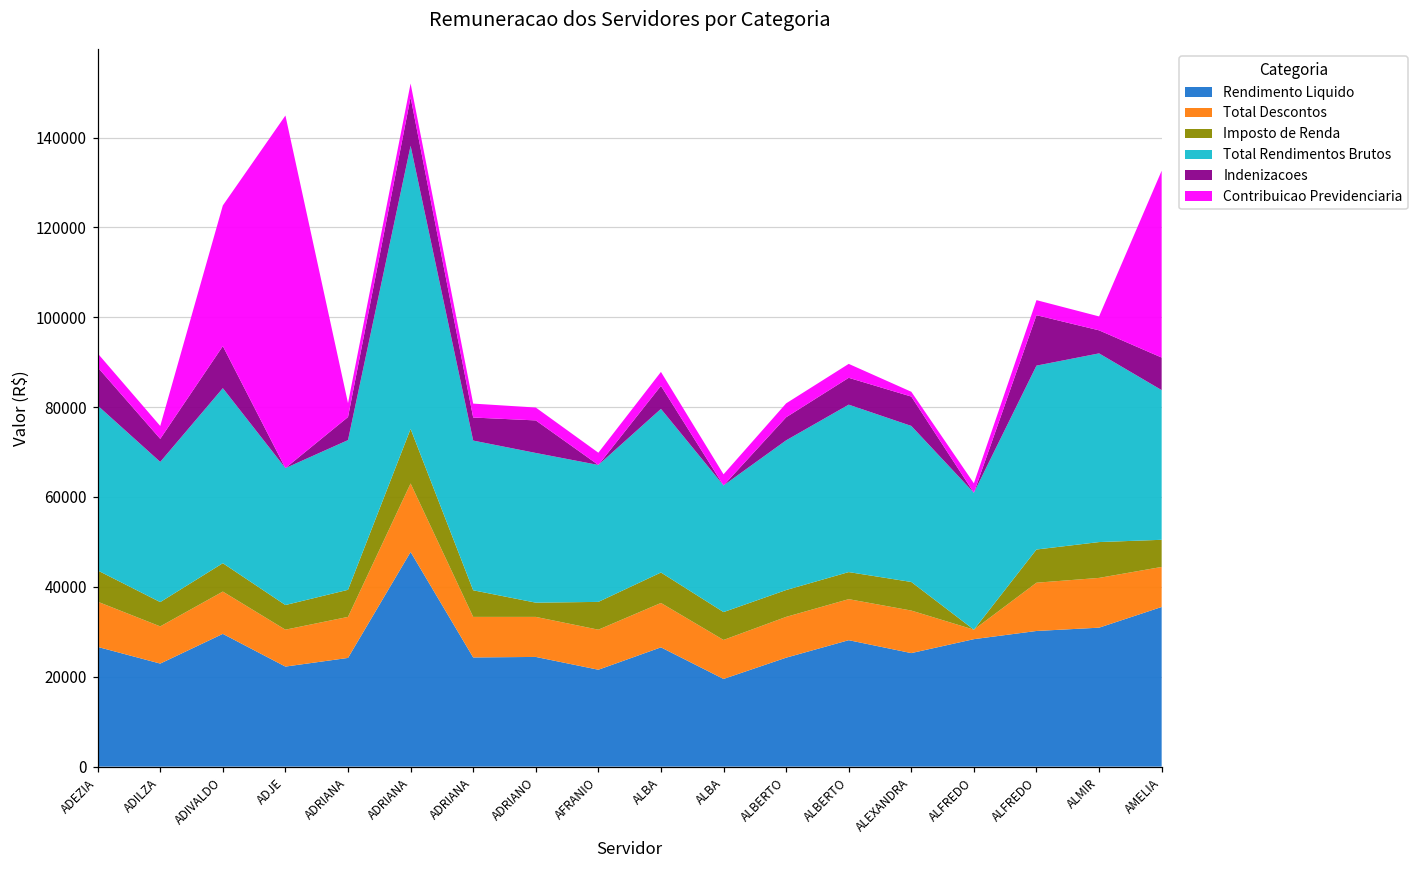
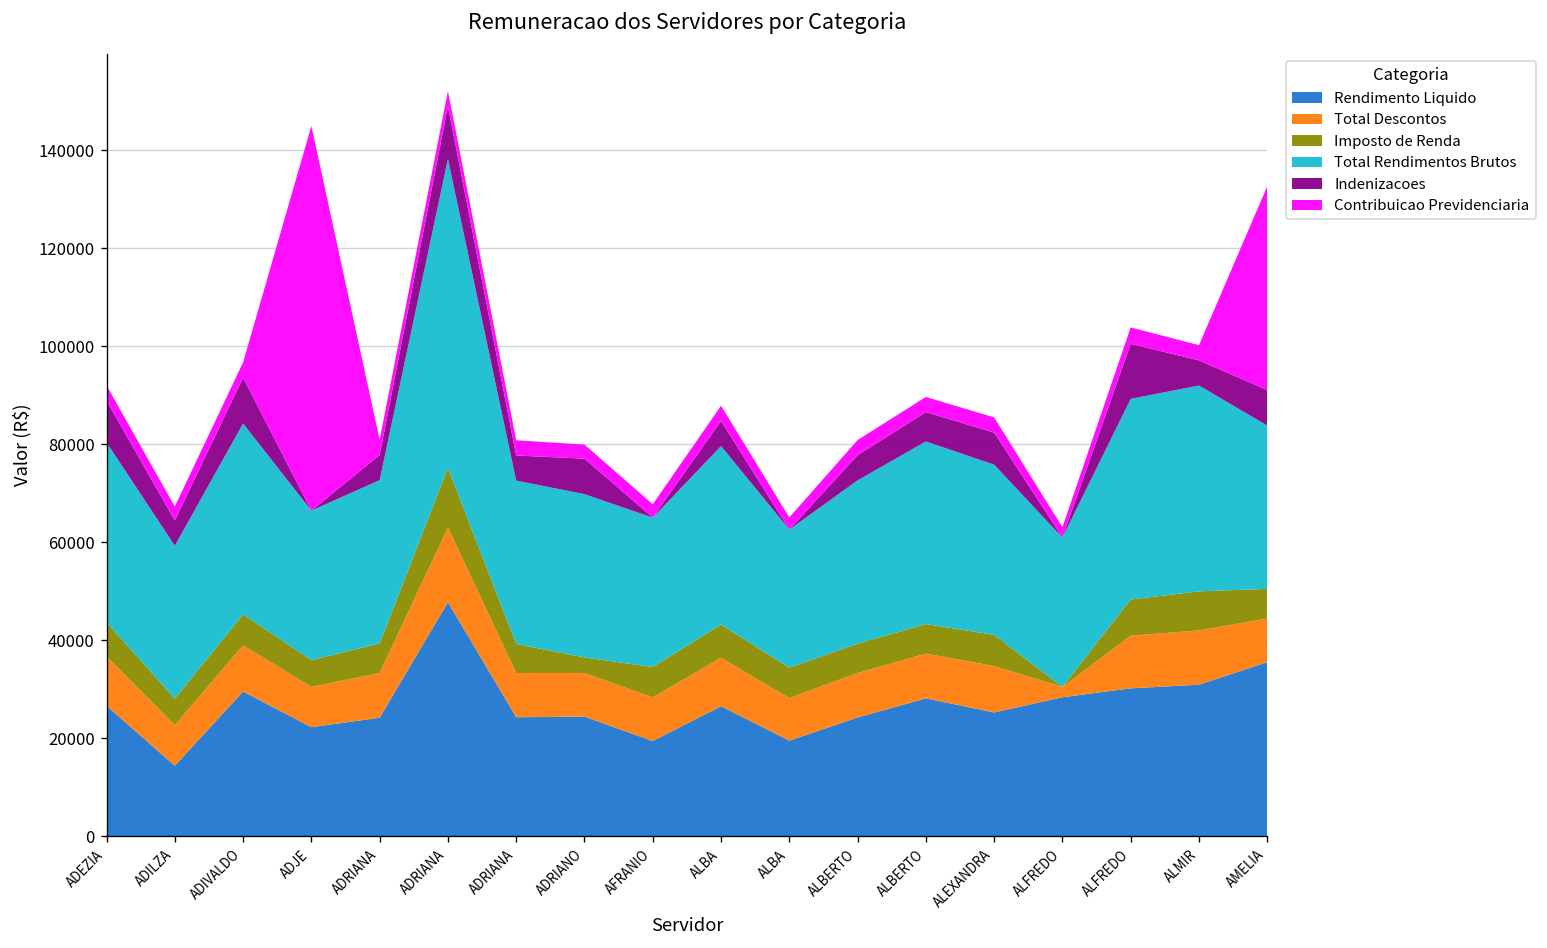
  {
    "Rendimento Liquido": {
      "ADEZIA": 27000,
-     "ADILZA": 23000,
+     "ADILZA": 14000,
      "ADIVALDO": 30000,
      "ADJE": 22000,
      "ADRIANO": 24000,
-     "AFRANIO": 22000,
+     "AFRANIO": 19000,
      "ALEXANDRA": 25000,
      "ALMIR": 31000,
      "AMELIA": 36000
    },
    "Total Descontos": {
      "ADEZIA": 10000,
      "ADILZA": 8000,
      "ADIVALDO": 9000,
      "ADJE": 8000,
      "ADRIANO": 9000,
      "AFRANIO": 9000,
      "ALEXANDRA": 9000,
      "ALMIR": 11000,
      "AMELIA": 9000
    },
    "Imposto de Renda": {
      "ADEZIA": 7000,
      "ADILZA": 5000,
      "ADIVALDO": 6000,
      "ADJE": 5000,
      "ADRIANO": 3000,
      "AFRANIO": 6000,
      "ALEXANDRA": 6000,
      "ALMIR": 8000,
      "AMELIA": 6000
    },
    "Total Rendimentos Brutos": {
      "ADEZIA": 37000,
      "ADILZA": 31000,
      "ADIVALDO": 39000,
      "ADRIANO": 33000,
      "ALEXANDRA": 35000,
      "ALMIR": 42000,
      "AMELIA": 33000
    },
    "Indenizacoes": {
      "ADEZIA": 9000,
      "ADILZA": 5000,
      "ADIVALDO": 9000,
      "ADRIANO": 7000,
      "ALEXANDRA": 7000,
      "ALMIR": 5000,
      "AMELIA": 7000
    },
    "Contribuicao Previdenciaria": {
      "ADEZIA": 3000,
      "ADILZA": 3000,
-     "ADIVALDO": 31000,
+     "ADIVALDO": 3000,
      "ADJE": 78000,
      "ADRIANO": 3000,
      "AFRANIO": 3000,
-     "ALEXANDRA": 1000,
+     "ALEXANDRA": 3000,
      "ALMIR": 3000,
      "AMELIA": 42000
    }
  }
